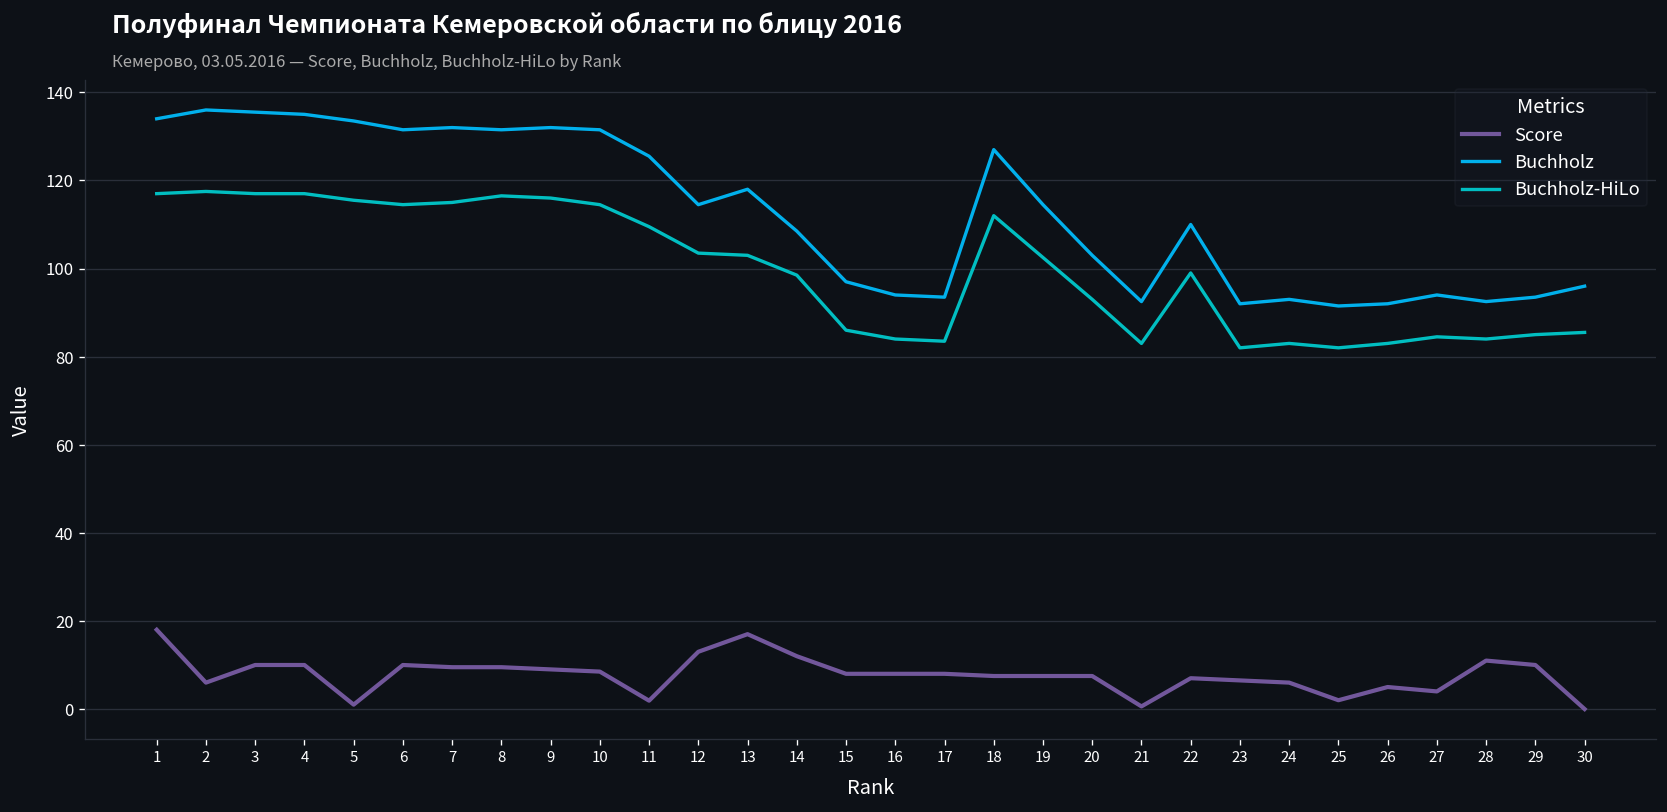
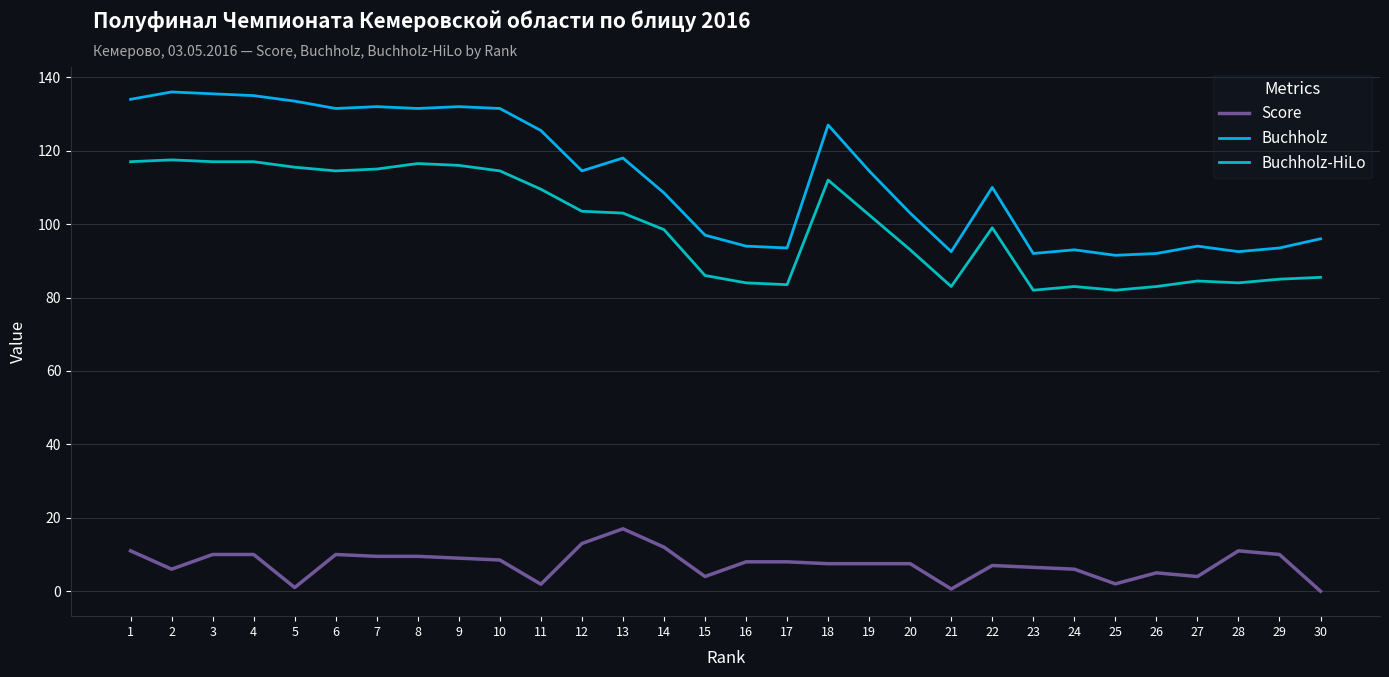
  {
    "Score": {
-     "1": 18,
+     "1": 11,
      "2": 6,
      "3": 10,
      "4": 10,
      "5": 1,
      "6": 10,
      "7": 10,
      "8": 10,
      "9": 9,
      "10": 9,
      "11": 2,
      "12": 13,
      "13": 17,
      "14": 12,
-     "15": 8,
+     "15": 4,
      "16": 8,
      "17": 8,
      "18": 8,
      "19": 8,
      "20": 8,
      "21": 1,
      "22": 7,
      "23": 7,
      "24": 6,
      "25": 2,
      "26": 5,
      "27": 4,
      "28": 11,
      "29": 10,
      "30": 0
    }
  }
